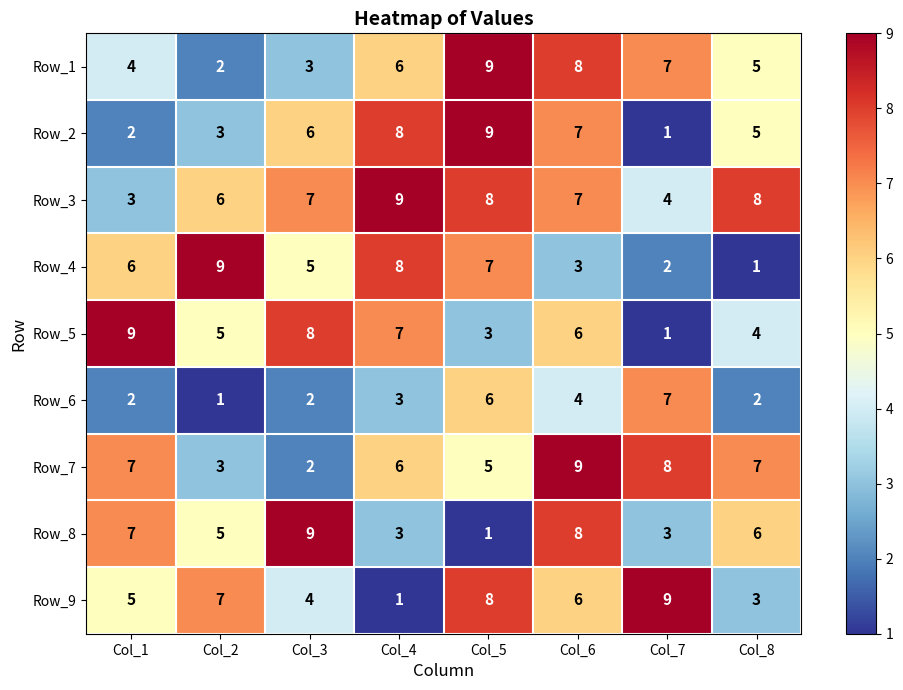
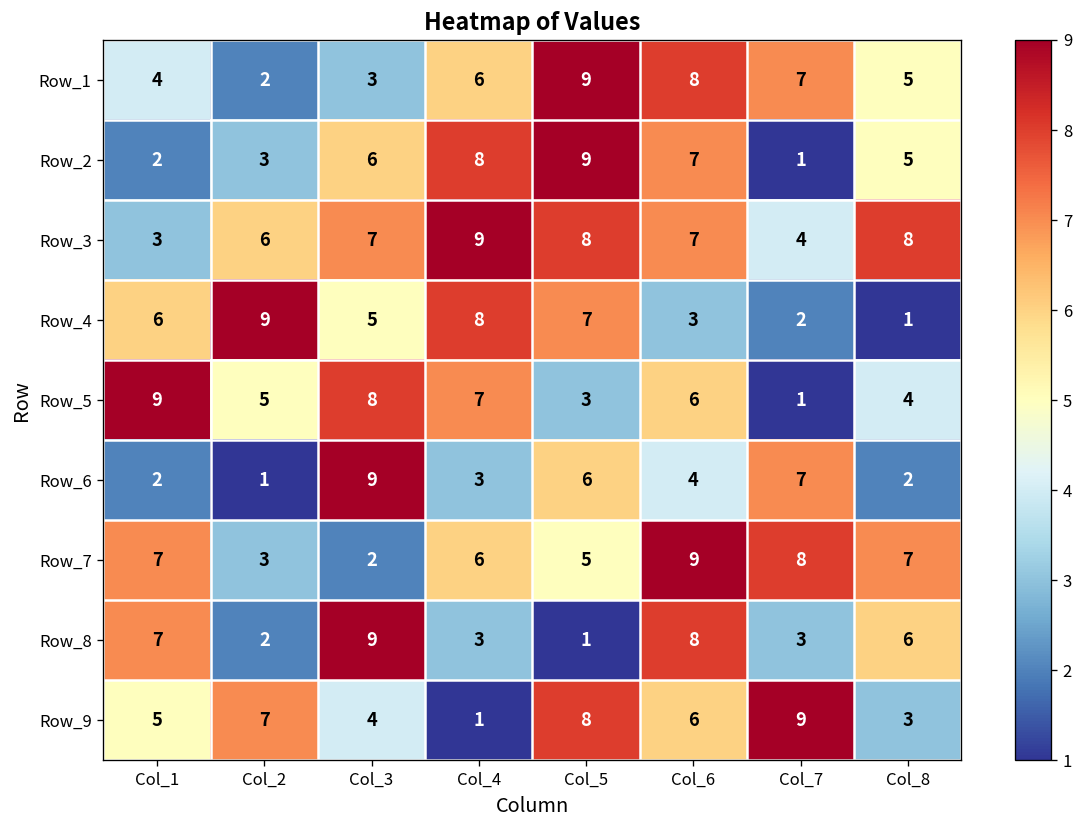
  {
    "Row_1": {
      "Col_1": 4,
      "Col_2": 2,
      "Col_3": 3,
      "Col_4": 6,
      "Col_5": 9,
      "Col_6": 8,
      "Col_7": 7,
      "Col_8": 5
    },
    "Row_2": {
      "Col_1": 2,
      "Col_2": 3,
      "Col_3": 6,
      "Col_4": 8,
      "Col_5": 9,
      "Col_6": 7,
      "Col_7": 1,
      "Col_8": 5
    },
    "Row_3": {
      "Col_1": 3,
      "Col_2": 6,
      "Col_3": 7,
      "Col_4": 9,
      "Col_5": 8,
      "Col_6": 7,
      "Col_7": 4,
      "Col_8": 8
    },
    "Row_4": {
      "Col_1": 6,
      "Col_2": 9,
      "Col_3": 5,
      "Col_4": 8,
      "Col_5": 7,
      "Col_6": 3,
      "Col_7": 2,
      "Col_8": 1
    },
    "Row_5": {
      "Col_1": 9,
      "Col_2": 5,
      "Col_3": 8,
      "Col_4": 7,
      "Col_5": 3,
      "Col_6": 6,
      "Col_7": 1,
      "Col_8": 4
    },
    "Row_6": {
      "Col_1": 2,
      "Col_2": 1,
-     "Col_3": 2,
+     "Col_3": 9,
      "Col_4": 3,
      "Col_5": 6,
      "Col_6": 4,
      "Col_7": 7,
      "Col_8": 2
    },
    "Row_7": {
      "Col_1": 7,
      "Col_2": 3,
      "Col_3": 2,
      "Col_4": 6,
      "Col_5": 5,
      "Col_6": 9,
      "Col_7": 8,
      "Col_8": 7
    },
    "Row_8": {
      "Col_1": 7,
-     "Col_2": 5,
+     "Col_2": 2,
      "Col_3": 9,
      "Col_4": 3,
      "Col_5": 1,
      "Col_6": 8,
      "Col_7": 3,
      "Col_8": 6
    },
    "Row_9": {
      "Col_1": 5,
      "Col_2": 7,
      "Col_3": 4,
      "Col_4": 1,
      "Col_5": 8,
      "Col_6": 6,
      "Col_7": 9,
      "Col_8": 3
    }
  }
